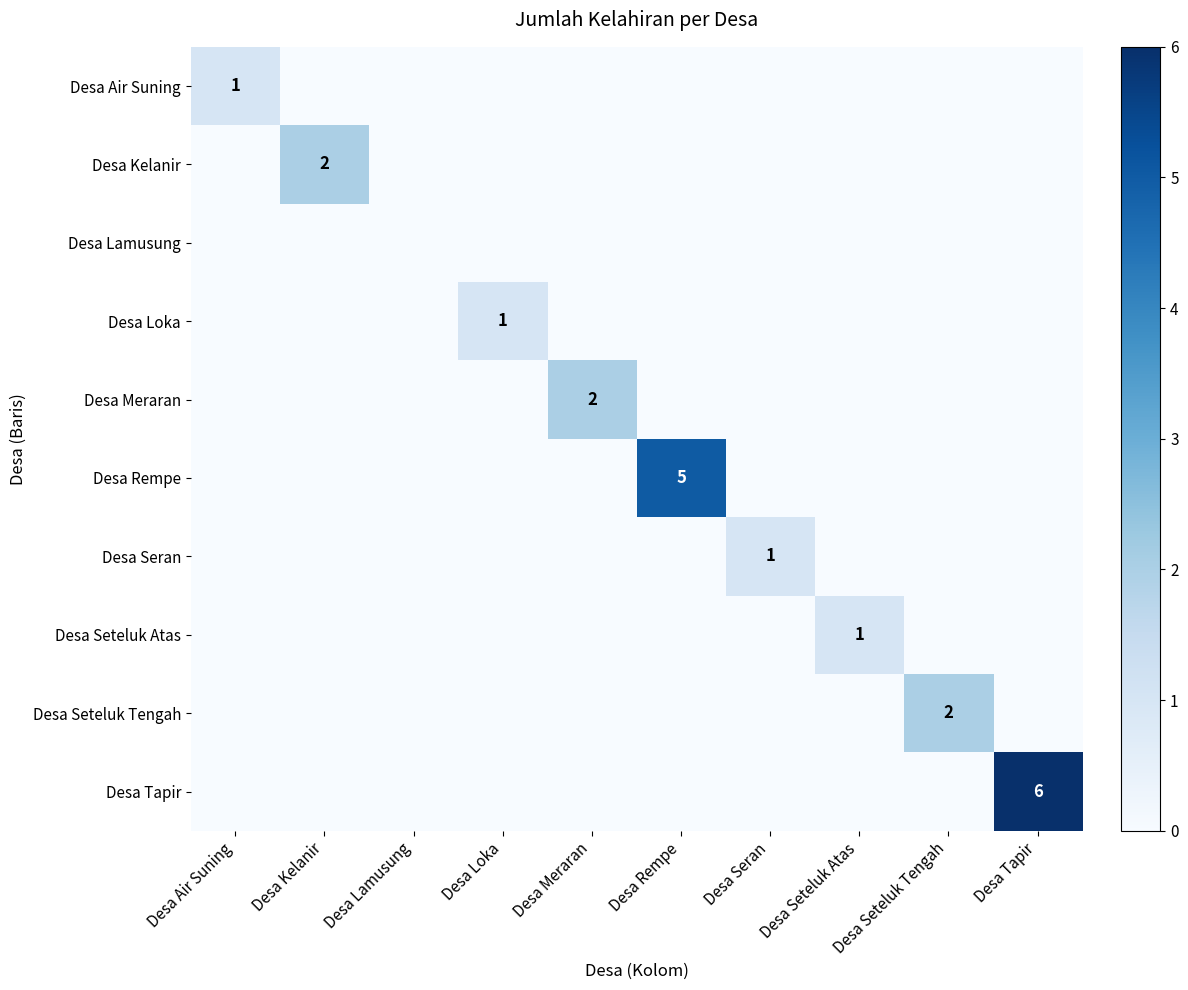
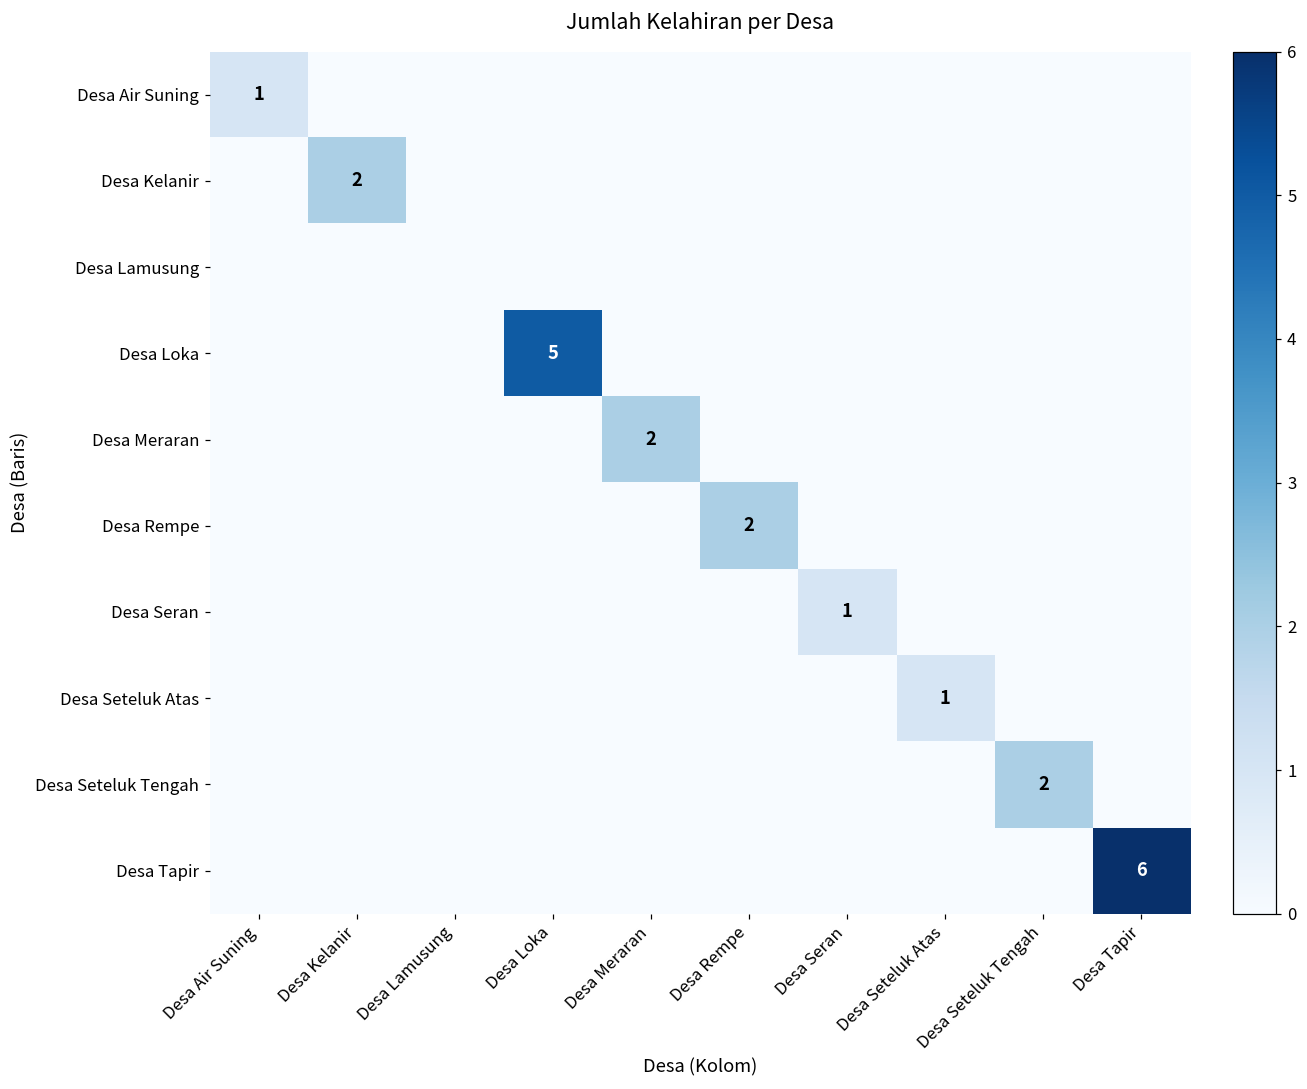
  {
    "Desa Air Suning": {
      "Desa Air Suning": 1
    },
    "Desa Kelanir": {
      "Desa Kelanir": 2
    },
    "Desa Loka": {
-     "Desa Loka": 1
+     "Desa Loka": 5
    },
    "Desa Meraran": {
      "Desa Meraran": 2
    },
    "Desa Rempe": {
-     "Desa Rempe": 5
+     "Desa Rempe": 2
    },
    "Desa Seran": {
      "Desa Seran": 1
    },
    "Desa Seteluk Atas": {
      "Desa Seteluk Atas": 1
    },
    "Desa Seteluk Tengah": {
      "Desa Seteluk Tengah": 2
    },
    "Desa Tapir": {
      "Desa Tapir": 6
    }
  }
